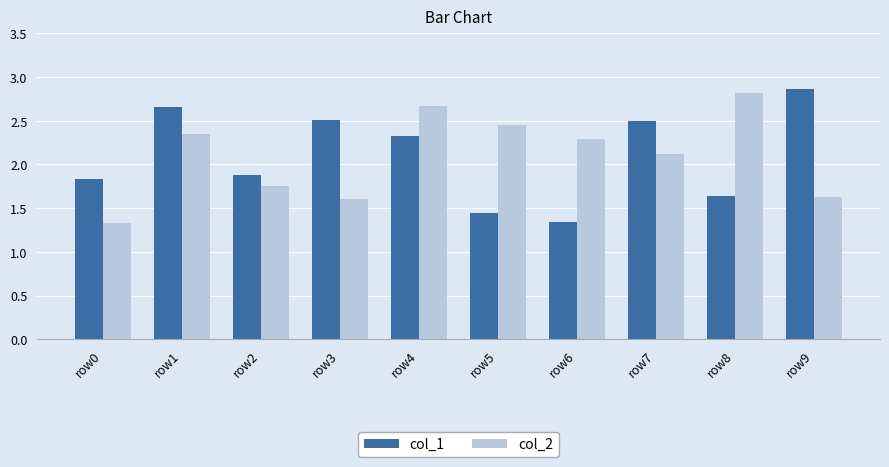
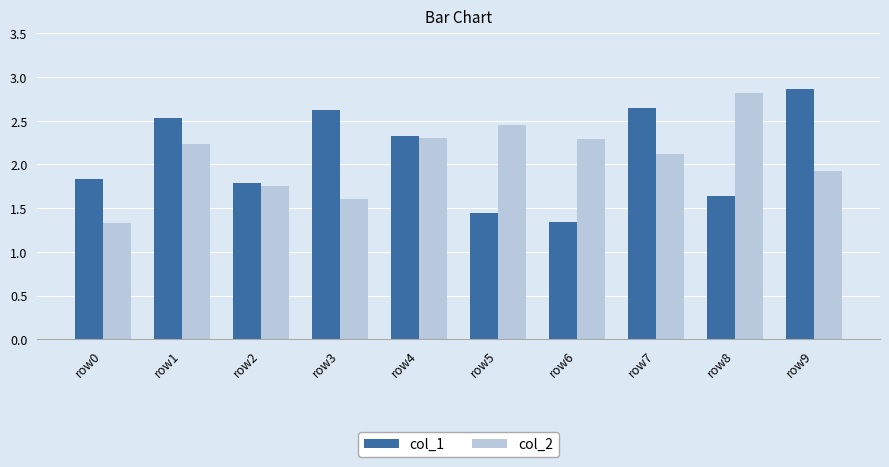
  {
    "col_1": {
      "row0": 1.8,
-     "row1": 2.7,
-     "row2": 1.9,
-     "row3": 2.5,
+     "row1": 2.5,
+     "row2": 1.8,
+     "row3": 2.6,
      "row4": 2.3,
      "row5": 1.4,
      "row6": 1.3,
-     "row7": 2.5,
+     "row7": 2.6,
      "row8": 1.6,
      "row9": 2.9
    },
    "col_2": {
      "row0": 1.3,
-     "row1": 2.3,
+     "row1": 2.2,
      "row2": 1.8,
      "row3": 1.6,
-     "row4": 2.7,
+     "row4": 2.3,
      "row5": 2.4,
      "row6": 2.3,
      "row7": 2.1,
      "row8": 2.8,
-     "row9": 1.6
+     "row9": 1.9
    }
  }
